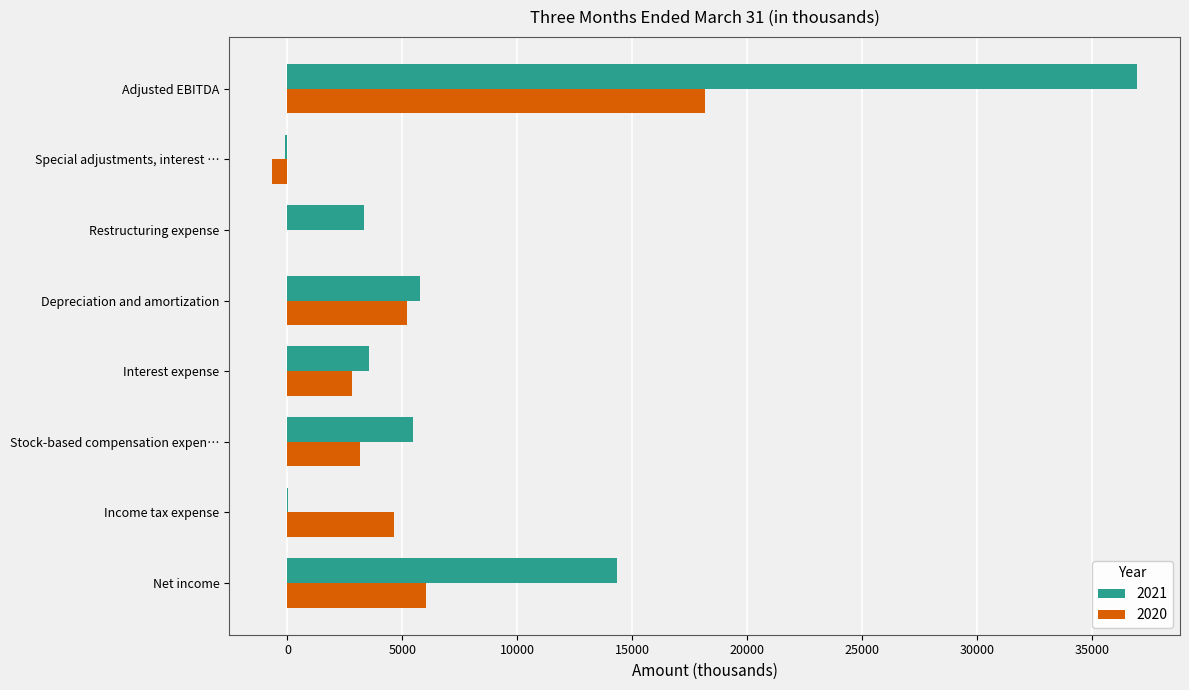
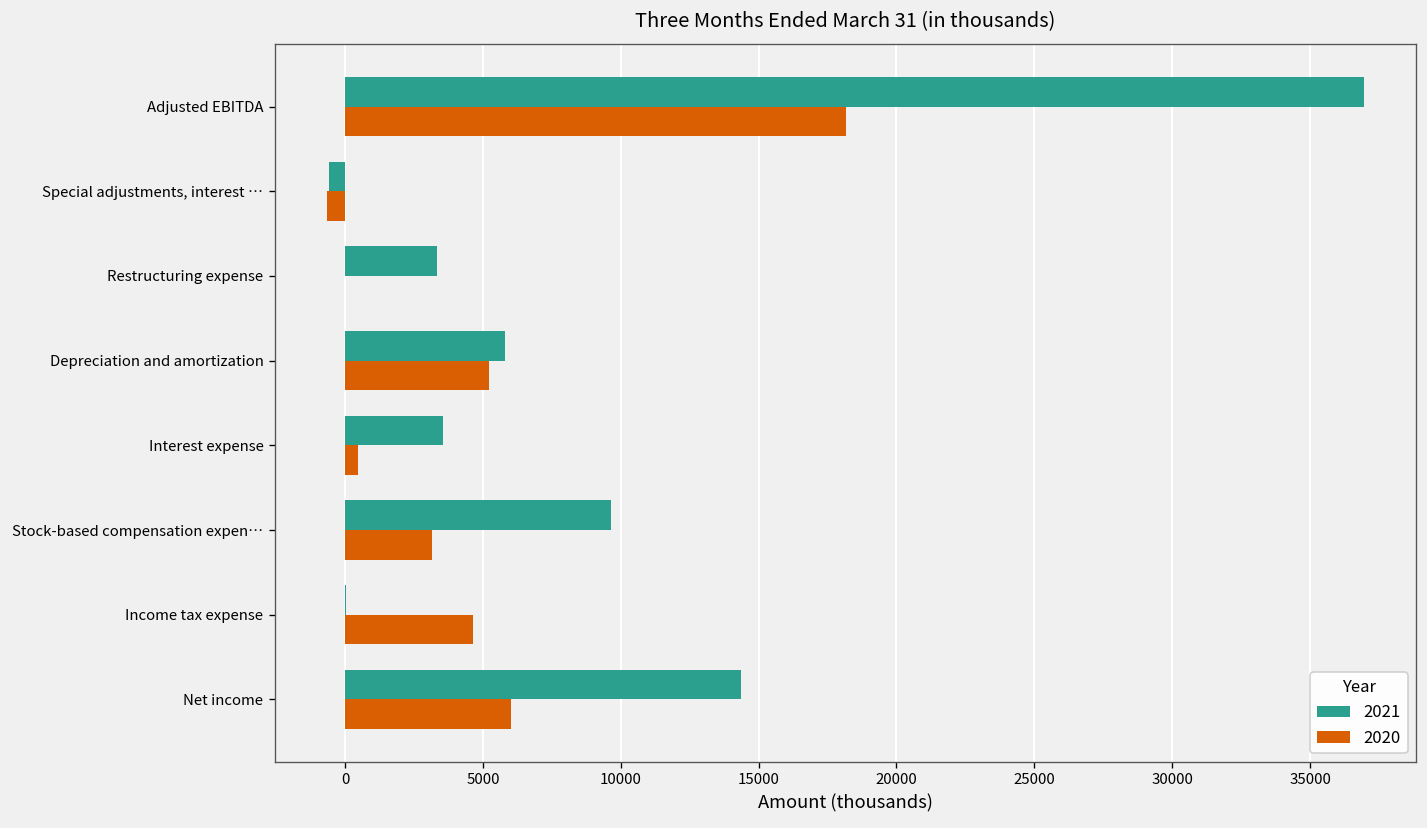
  {
    "2021": {
      "Adjusted EBITDA": 37000,
-     "Special adjustments, interest …": -100,
+     "Special adjustments, interest …": -600,
      "Restructuring expense": 3300,
      "Depreciation and amortization": 5800,
      "Interest expense": 3600,
-     "Stock-based compensation expen…": 5500,
+     "Stock-based compensation expen…": 9600,
      "Net income": 14400
    },
    "2020": {
      "Adjusted EBITDA": 18200,
      "Special adjustments, interest …": -700,
      "Restructuring expense": 0,
      "Depreciation and amortization": 5200,
-     "Interest expense": 2800,
+     "Interest expense": 500,
      "Stock-based compensation expen…": 3200,
      "Income tax expense": 4700,
      "Net income": 6000
    }
  }
